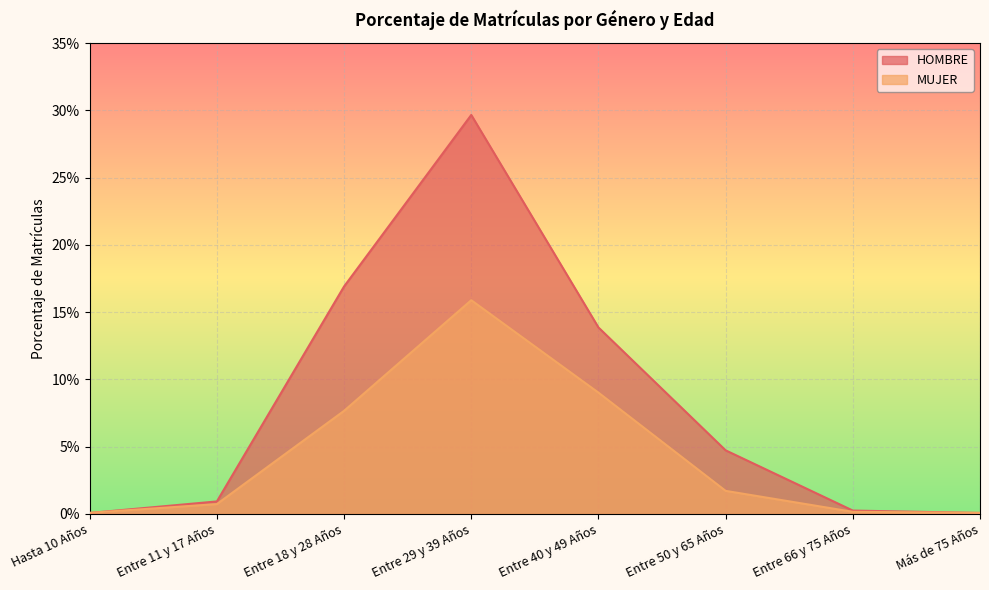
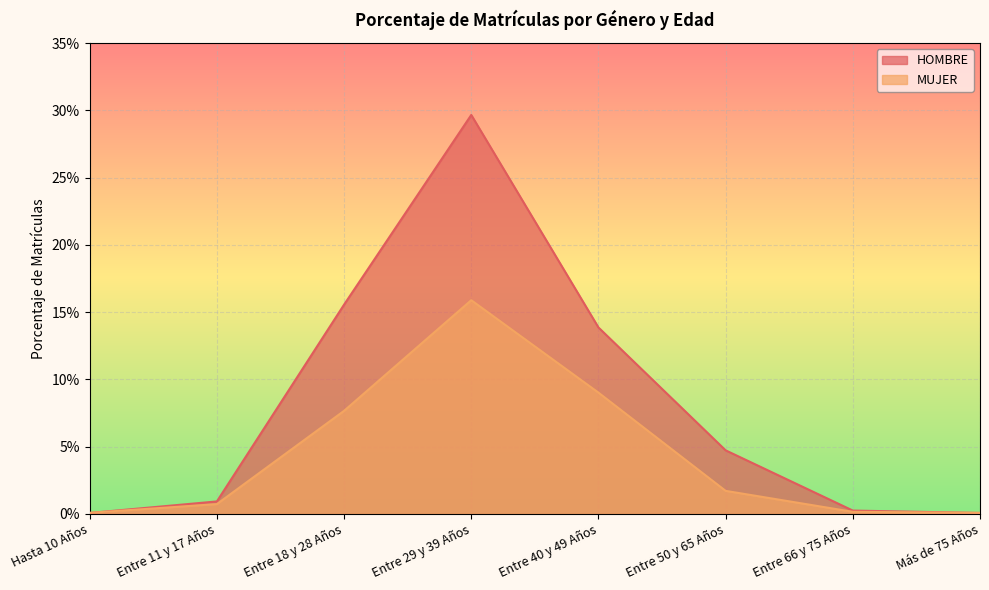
  {
    "HOMBRE": {
      "Entre 11 y 17 Años": "0.9%",
-     "Entre 18 y 28 Años": "16.9%",
+     "Entre 18 y 28 Años": "15.6%",
      "Entre 29 y 39 Años": "29.7%",
      "Entre 40 y 49 Años": "13.9%",
      "Entre 50 y 65 Años": "4.7%"
    },
    "MUJER": {
      "Entre 11 y 17 Años": "0.7%",
      "Entre 18 y 28 Años": "7.7%",
      "Entre 29 y 39 Años": "15.9%",
      "Entre 40 y 49 Años": "9.0%",
      "Entre 50 y 65 Años": "1.7%"
    }
  }
